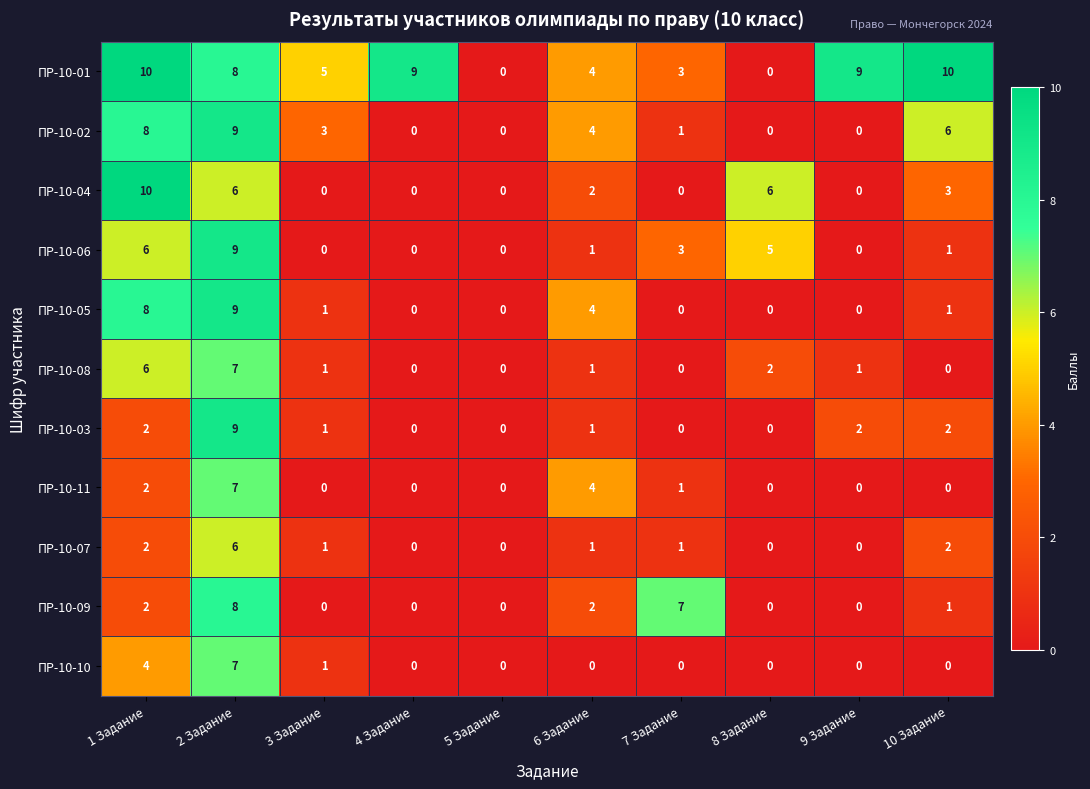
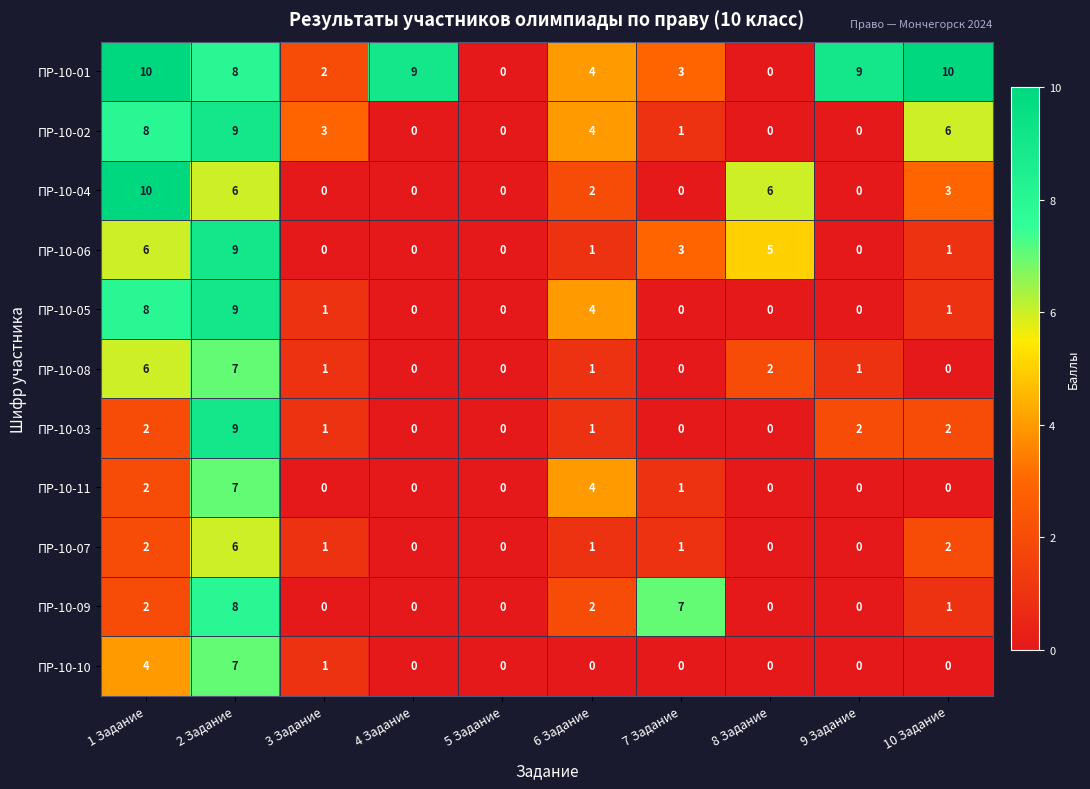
  {
    "ПР-10-01": {
      "1 Задание": 10,
      "2 Задание": 8,
-     "3 Задание": 5,
+     "3 Задание": 2,
      "4 Задание": 9,
      "5 Задание": 0,
      "6 Задание": 4,
      "7 Задание": 3,
      "8 Задание": 0,
      "9 Задание": 9,
      "10 Задание": 10
    },
    "ПР-10-02": {
      "1 Задание": 8,
      "2 Задание": 9,
      "3 Задание": 3,
      "4 Задание": 0,
      "5 Задание": 0,
      "6 Задание": 4,
      "7 Задание": 1,
      "8 Задание": 0,
      "9 Задание": 0,
      "10 Задание": 6
    },
    "ПР-10-04": {
      "1 Задание": 10,
      "2 Задание": 6,
      "3 Задание": 0,
      "4 Задание": 0,
      "5 Задание": 0,
      "6 Задание": 2,
      "7 Задание": 0,
      "8 Задание": 6,
      "9 Задание": 0,
      "10 Задание": 3
    },
    "ПР-10-06": {
      "1 Задание": 6,
      "2 Задание": 9,
      "3 Задание": 0,
      "4 Задание": 0,
      "5 Задание": 0,
      "6 Задание": 1,
      "7 Задание": 3,
      "8 Задание": 5,
      "9 Задание": 0,
      "10 Задание": 1
    },
    "ПР-10-05": {
      "1 Задание": 8,
      "2 Задание": 9,
      "3 Задание": 1,
      "4 Задание": 0,
      "5 Задание": 0,
      "6 Задание": 4,
      "7 Задание": 0,
      "8 Задание": 0,
      "9 Задание": 0,
      "10 Задание": 1
    },
    "ПР-10-08": {
      "1 Задание": 6,
      "2 Задание": 7,
      "3 Задание": 1,
      "4 Задание": 0,
      "5 Задание": 0,
      "6 Задание": 1,
      "7 Задание": 0,
      "8 Задание": 2,
      "9 Задание": 1,
      "10 Задание": 0
    },
    "ПР-10-03": {
      "1 Задание": 2,
      "2 Задание": 9,
      "3 Задание": 1,
      "4 Задание": 0,
      "5 Задание": 0,
      "6 Задание": 1,
      "7 Задание": 0,
      "8 Задание": 0,
      "9 Задание": 2,
      "10 Задание": 2
    },
    "ПР-10-11": {
      "1 Задание": 2,
      "2 Задание": 7,
      "3 Задание": 0,
      "4 Задание": 0,
      "5 Задание": 0,
      "6 Задание": 4,
      "7 Задание": 1,
      "8 Задание": 0,
      "9 Задание": 0,
      "10 Задание": 0
    },
    "ПР-10-07": {
      "1 Задание": 2,
      "2 Задание": 6,
      "3 Задание": 1,
      "4 Задание": 0,
      "5 Задание": 0,
      "6 Задание": 1,
      "7 Задание": 1,
      "8 Задание": 0,
      "9 Задание": 0,
      "10 Задание": 2
    },
    "ПР-10-09": {
      "1 Задание": 2,
      "2 Задание": 8,
      "3 Задание": 0,
      "4 Задание": 0,
      "5 Задание": 0,
      "6 Задание": 2,
      "7 Задание": 7,
      "8 Задание": 0,
      "9 Задание": 0,
      "10 Задание": 1
    },
    "ПР-10-10": {
      "1 Задание": 4,
      "2 Задание": 7,
      "3 Задание": 1,
      "4 Задание": 0,
      "5 Задание": 0,
      "6 Задание": 0,
      "7 Задание": 0,
      "8 Задание": 0,
      "9 Задание": 0,
      "10 Задание": 0
    }
  }
